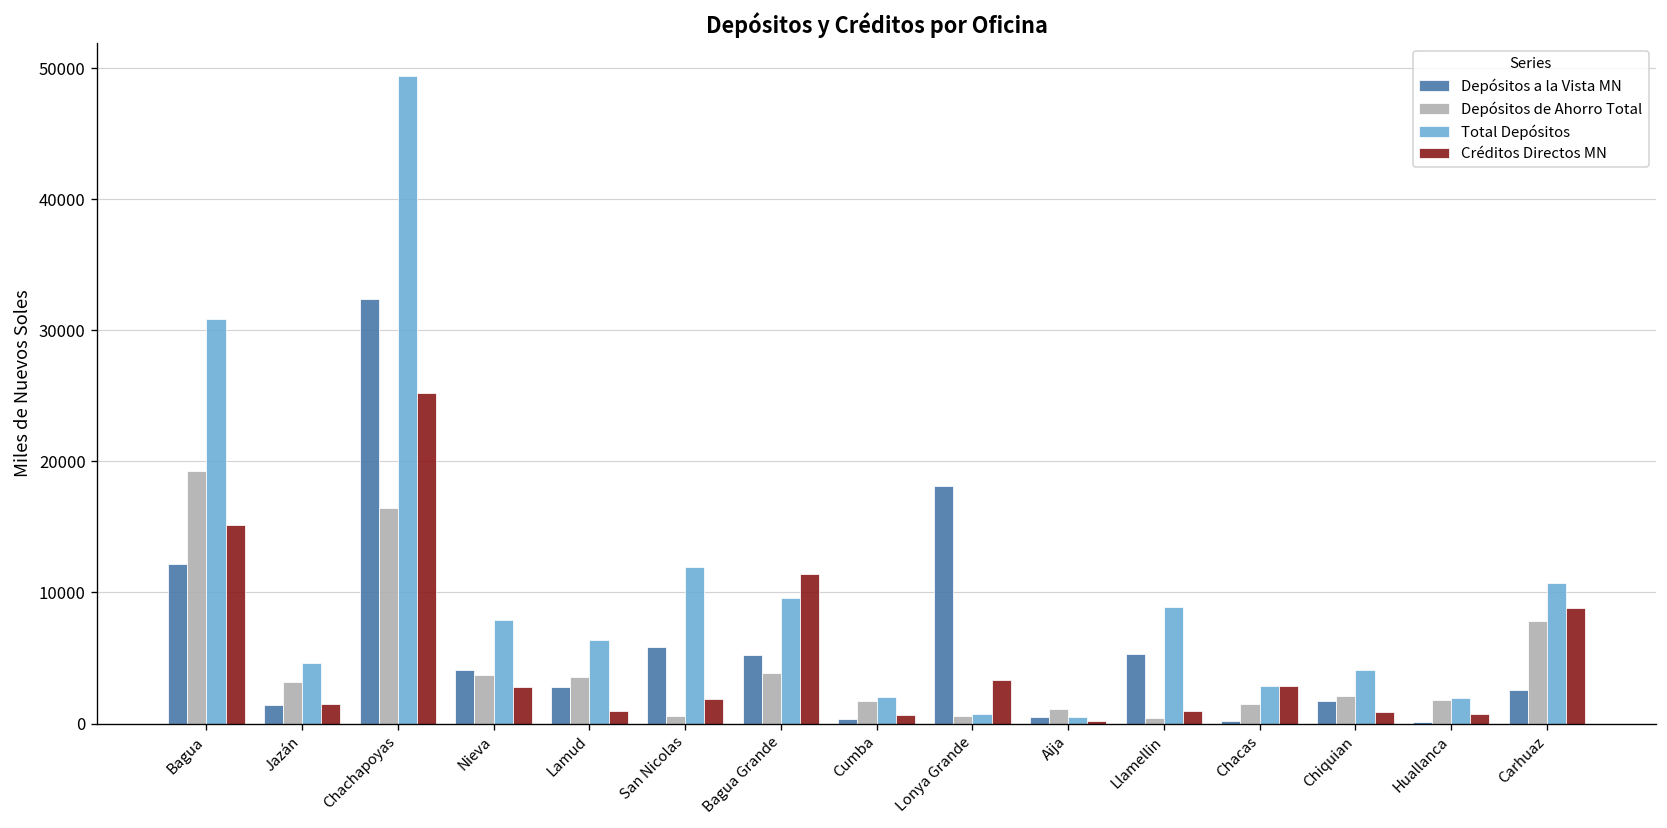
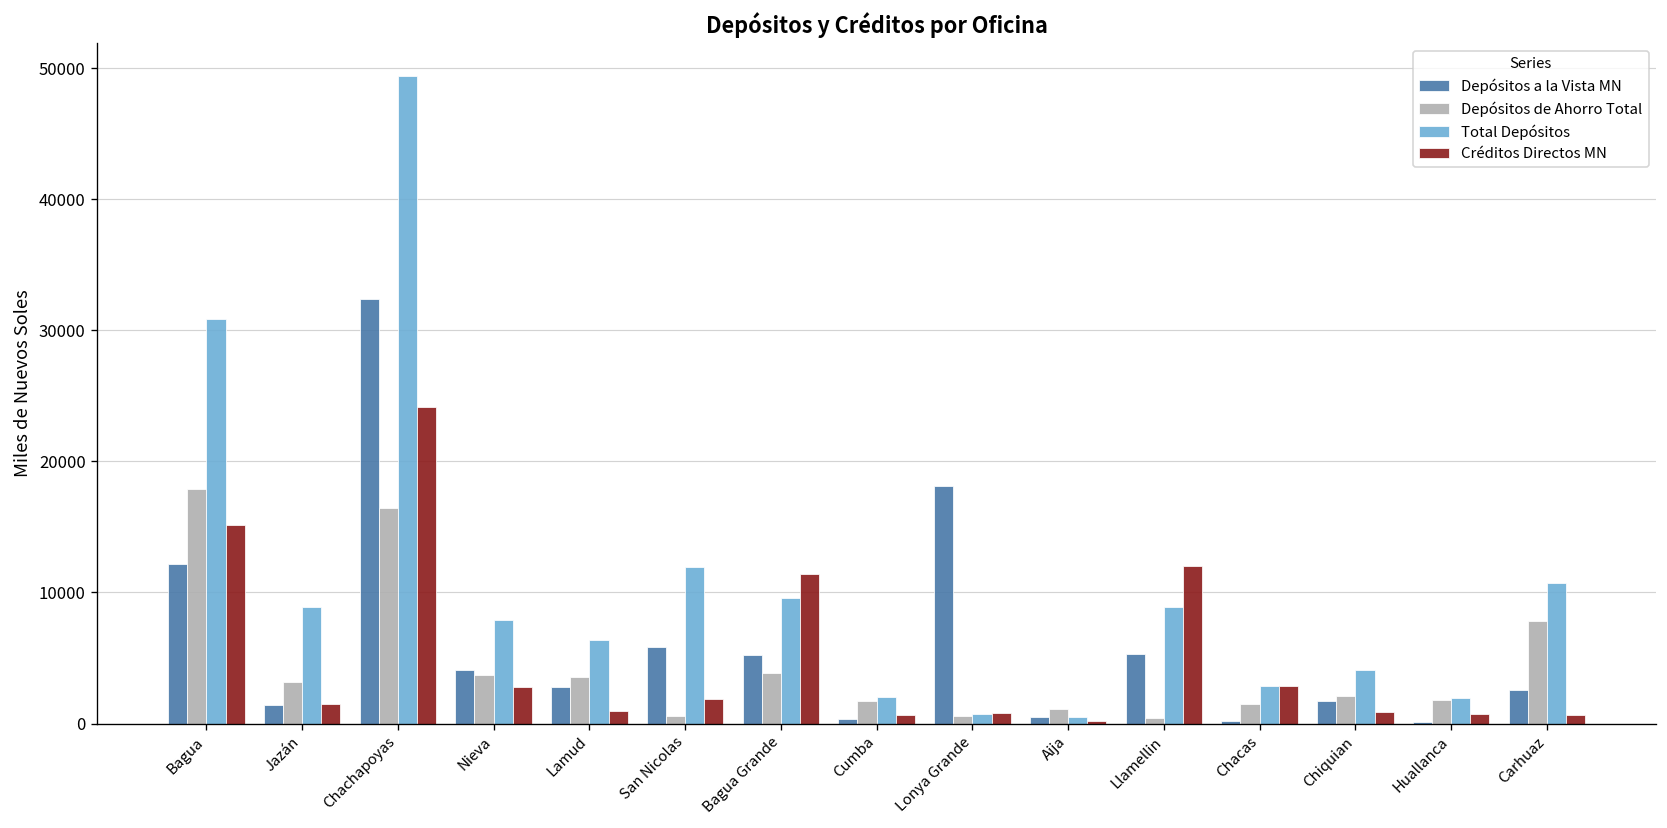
  {
    "Depósitos a la Vista MN": {
      "Bagua": 12200,
      "Jazán": 1400,
      "Chachapoyas": 32400,
      "Nieva": 4100,
      "Lamud": 2800,
      "San Nicolas": 5800,
      "Bagua Grande": 5200,
      "Cumba": 300,
      "Lonya Grande": 18100,
      "Aija": 500,
      "Llamellin": 5300,
      "Chiquian": 1700,
      "Carhuaz": 2500
    },
    "Depósitos de Ahorro Total": {
-     "Bagua": 19200,
+     "Bagua": 17900,
      "Jazán": 3200,
      "Chachapoyas": 16400,
      "Nieva": 3700,
      "Lamud": 3500,
      "San Nicolas": 600,
      "Bagua Grande": 3800,
      "Cumba": 1700,
      "Lonya Grande": 600,
      "Aija": 1100,
      "Llamellin": 400,
      "Chacas": 1500,
      "Chiquian": 2100,
      "Huallanca": 1800,
      "Carhuaz": 7900
    },
    "Total Depósitos": {
      "Bagua": 30900,
-     "Jazán": 4600,
+     "Jazán": 8900,
      "Chachapoyas": 49400,
      "Nieva": 7900,
      "Lamud": 6300,
      "San Nicolas": 11900,
      "Bagua Grande": 9600,
      "Cumba": 2000,
      "Lonya Grande": 700,
      "Aija": 500,
      "Llamellin": 8900,
      "Chacas": 2800,
      "Chiquian": 4100,
      "Huallanca": 1900,
      "Carhuaz": 10700
    },
    "Créditos Directos MN": {
      "Bagua": 15200,
      "Jazán": 1500,
-     "Chachapoyas": 25200,
+     "Chachapoyas": 24200,
      "Nieva": 2800,
      "Lamud": 1000,
      "San Nicolas": 1900,
      "Bagua Grande": 11400,
      "Cumba": 700,
-     "Lonya Grande": 3300,
-     "Llamellin": 900,
+     "Lonya Grande": 800,
+     "Llamellin": 12100,
      "Chacas": 2900,
      "Chiquian": 900,
      "Huallanca": 700,
-     "Carhuaz": 8800
+     "Carhuaz": 600
    }
  }
